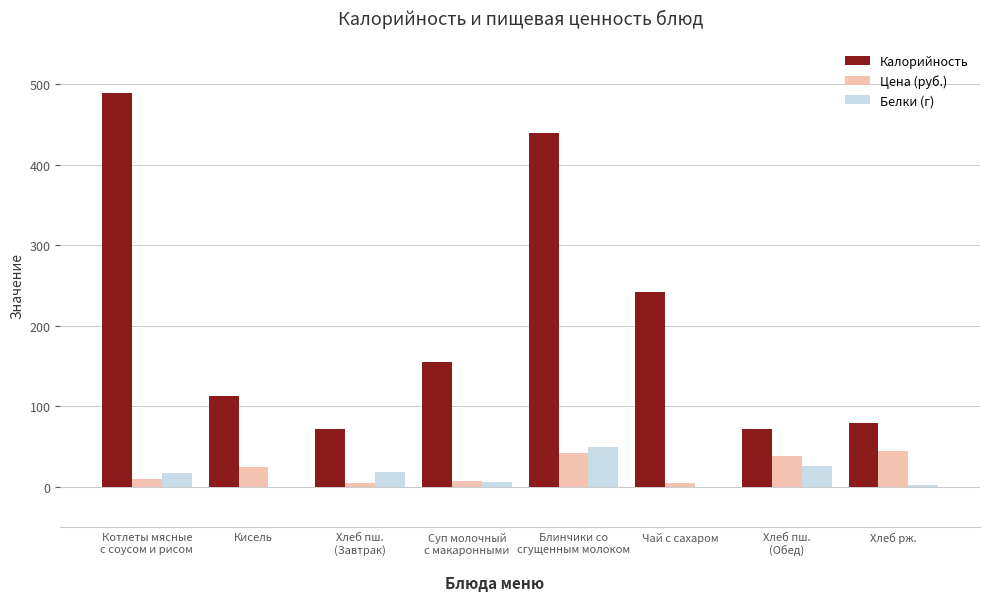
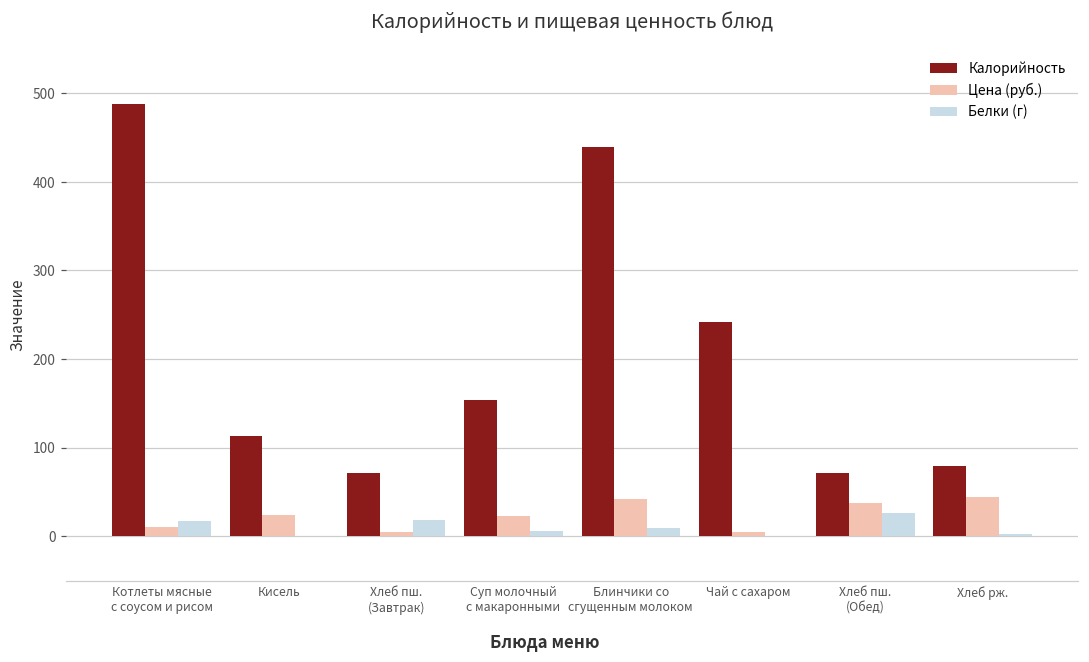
  {
    "Калорийность": {
      "Котлеты мясные с соусом и рисом": 490,
      "Кисель": 110,
      "Хлеб пш. (Завтрак)": 70,
      "Суп молочный с макаронными": 150,
      "Блинчики со сгущенным молоком": 440,
      "Чай с сахаром": 240,
      "Хлеб пш. (Обед)": 70,
      "Хлеб рж.": 80
    },
    "Цена (руб.)": {
      "Котлеты мясные с соусом и рисом": 10,
      "Кисель": 20,
      "Хлеб пш. (Завтрак)": 0,
-     "Суп молочный с макаронными": 10,
+     "Суп молочный с макаронными": 20,
      "Блинчики со сгущенным молоком": 40,
      "Чай с сахаром": 10,
      "Хлеб пш. (Обед)": 40,
      "Хлеб рж.": 40
    },
    "Белки (г)": {
      "Котлеты мясные с соусом и рисом": 20,
      "Хлеб пш. (Завтрак)": 20,
      "Суп молочный с макаронными": 10,
-     "Блинчики со сгущенным молоком": 50,
+     "Блинчики со сгущенным молоком": 10,
      "Хлеб пш. (Обед)": 30
    }
  }
